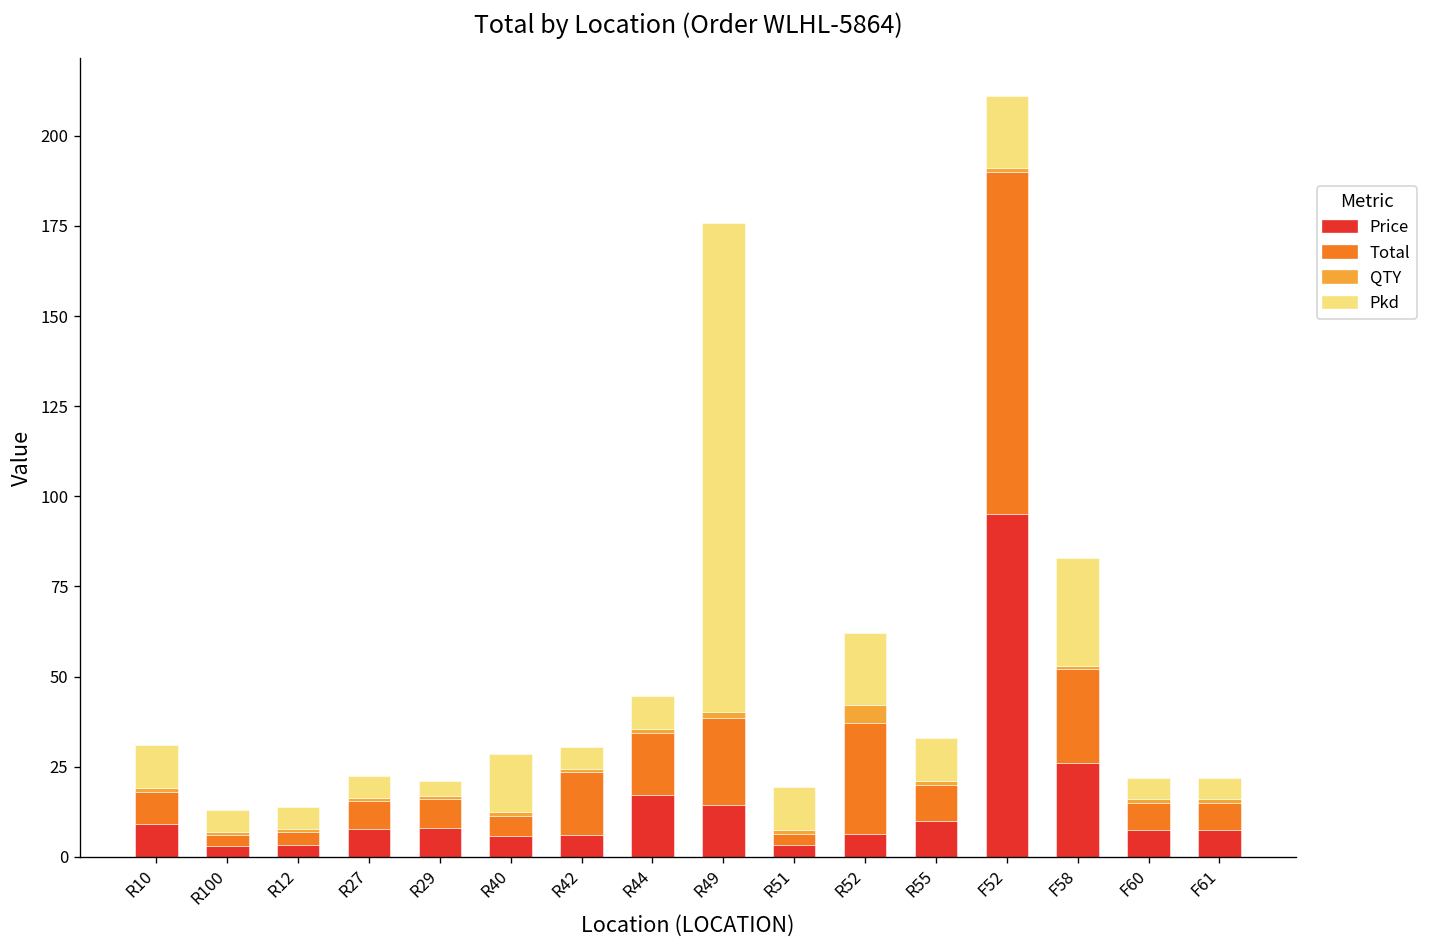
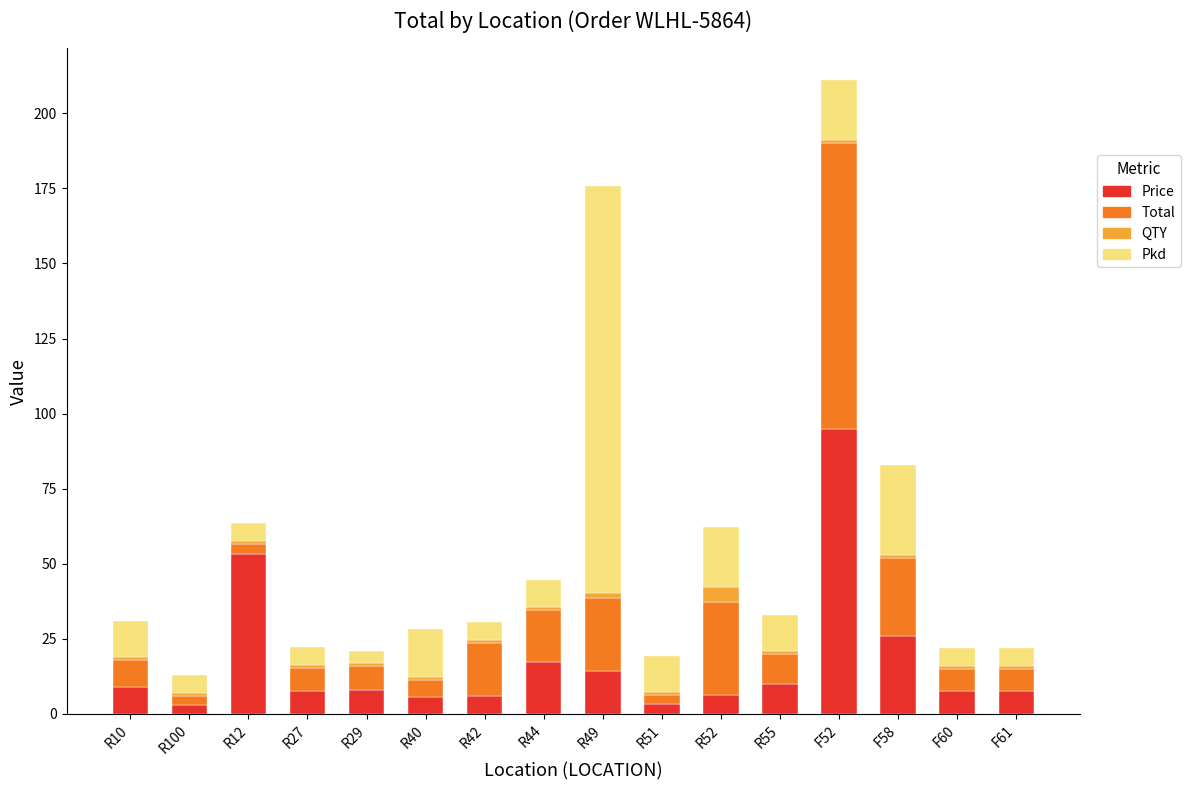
  {
    "Price": {
      "R10": 9,
      "R100": 3,
-     "R12": 3,
+     "R12": 53,
      "R27": 8,
      "R29": 8,
      "R40": 6,
      "R42": 6,
      "R44": 17,
      "R49": 14,
      "R51": 3,
      "R52": 6,
      "R55": 10,
      "F52": 95,
      "F58": 26,
      "F60": 7,
      "F61": 7
    },
    "Pkd": {
      "R10": 12,
      "R100": 6,
      "R12": 6,
      "R27": 6,
      "R29": 4,
      "R40": 16,
      "R42": 6,
      "R44": 9,
      "R49": 136,
      "R51": 12,
      "R52": 20,
      "R55": 12,
      "F52": 20,
      "F58": 30,
      "F60": 6,
      "F61": 6
    }
  }
